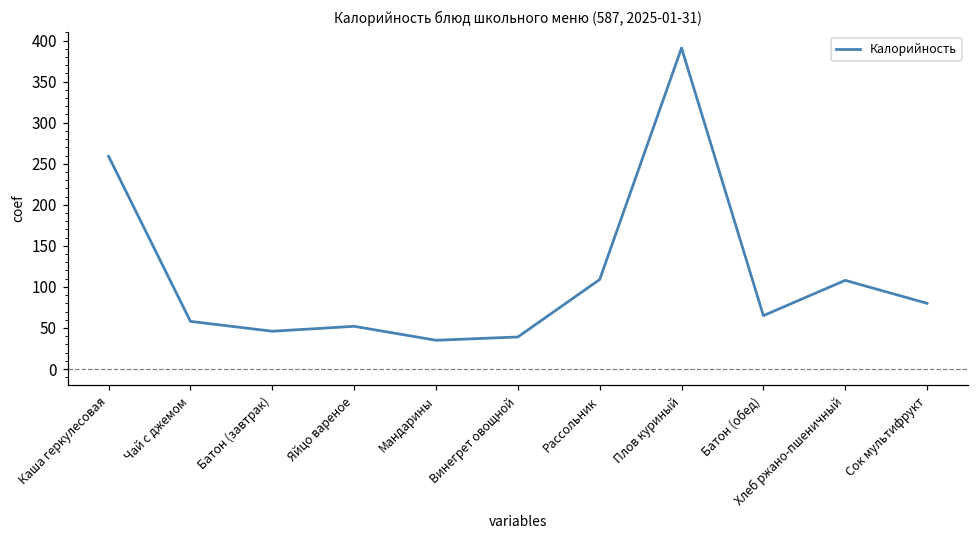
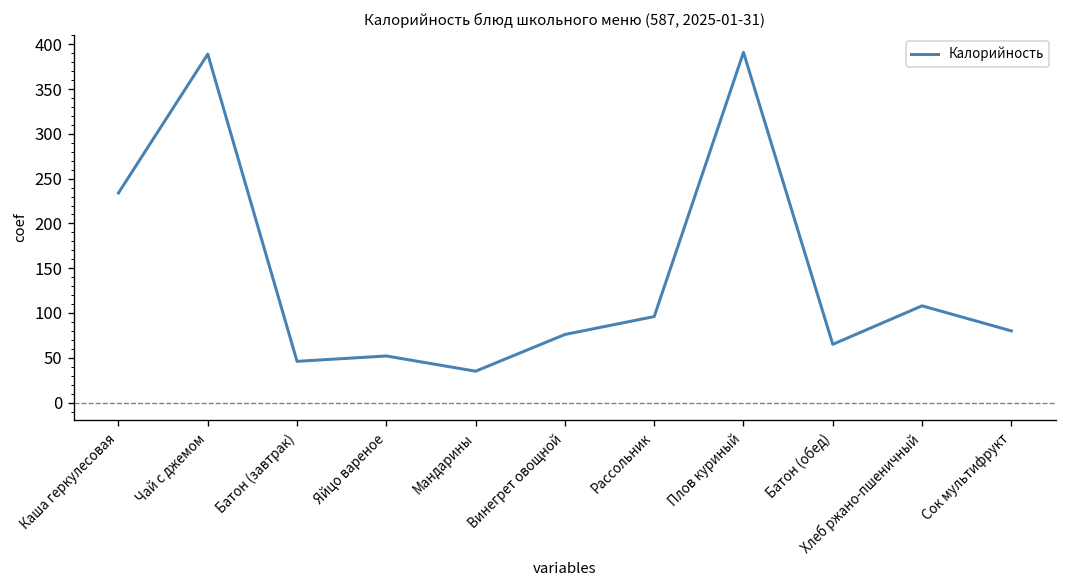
  {
-   "Каша геркулесовая": 260,
-   "Чай с джемом": 60,
+   "Каша геркулесовая": 230,
+   "Чай с джемом": 390,
    "Батон (завтрак)": 50,
    "Яйцо вареное": 50,
    "Мандарины": 40,
-   "Винегрет овощной": 40,
-   "Рассольник": 110,
+   "Винегрет овощной": 80,
+   "Рассольник": 100,
    "Плов куриный": 390,
    "Батон (обед)": 70,
    "Хлеб ржано-пшеничный": 110,
    "Сок мультифрукт": 80
  }
